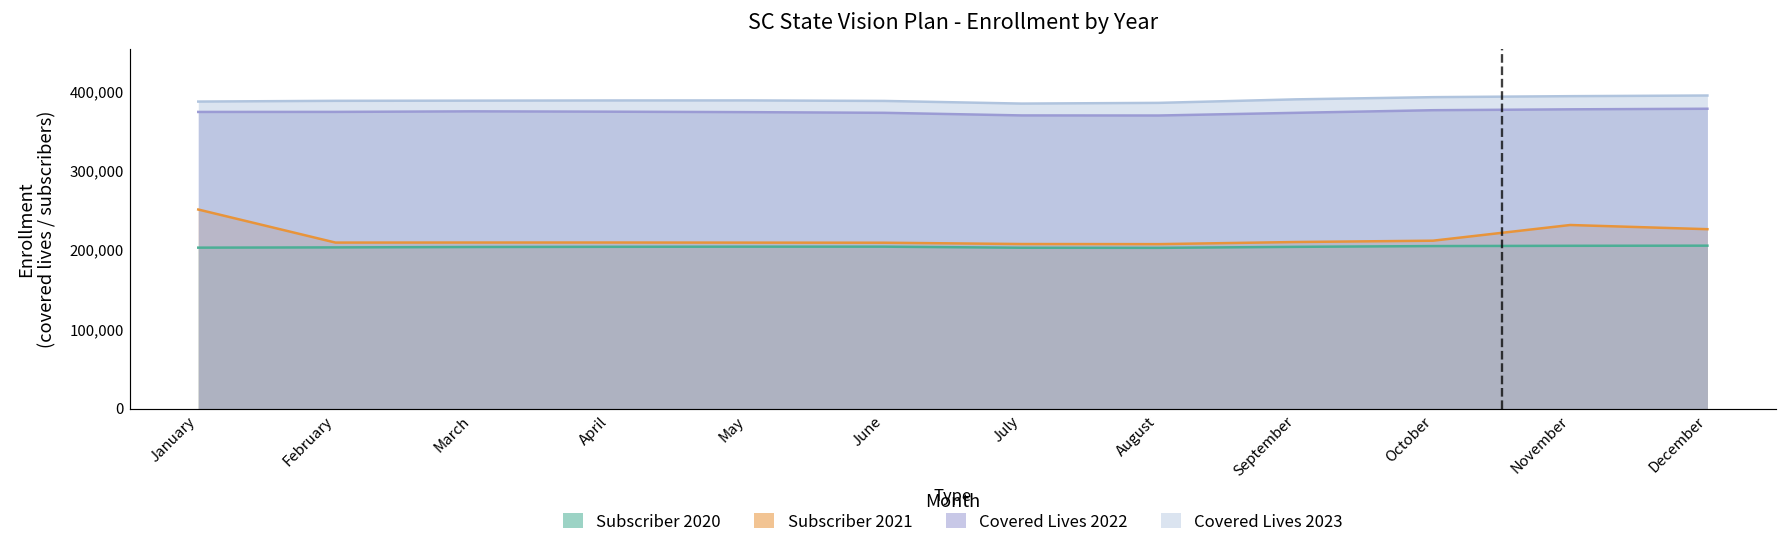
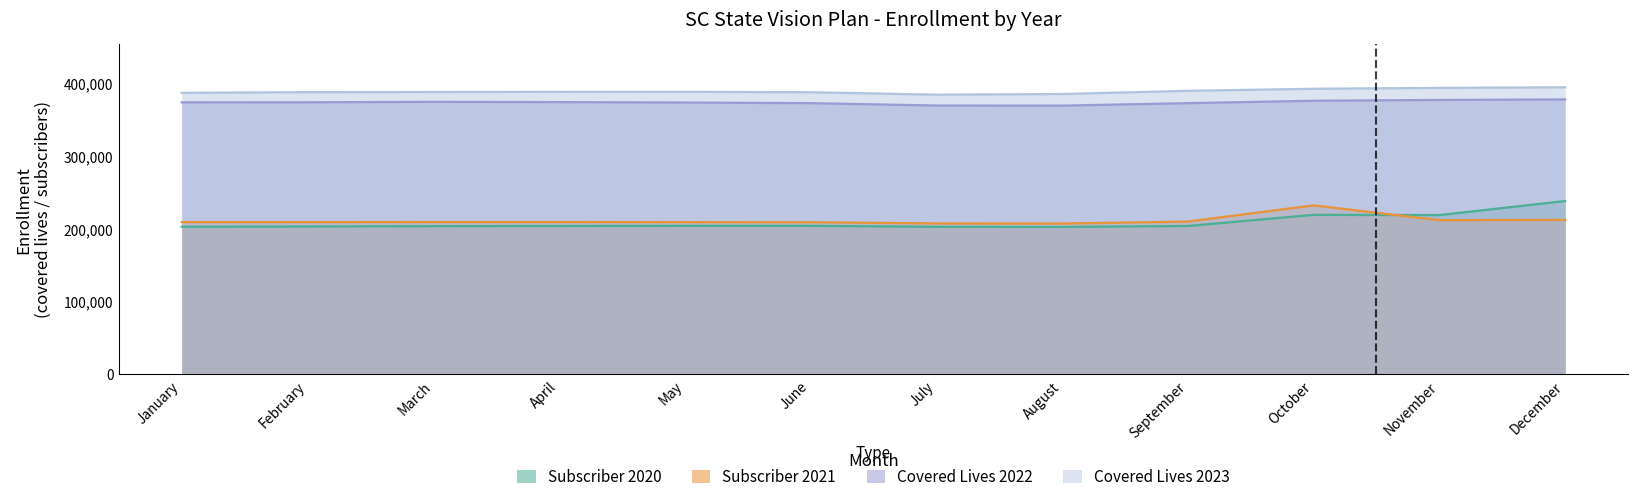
  {
    "Subscriber 2020": {
      "January": "200,000",
      "February": "200,000",
      "March": "200,000",
      "April": "200,000",
      "May": "200,000",
      "June": "200,000",
      "July": "200,000",
      "August": "200,000",
      "September": "200,000",
-     "October": "200,000",
-     "November": "210,000",
-     "December": "210,000"
+     "October": "220,000",
+     "November": "220,000",
+     "December": "240,000"
    },
    "Subscriber 2021": {
-     "January": "250,000",
+     "January": "210,000",
      "February": "210,000",
      "March": "210,000",
      "April": "210,000",
      "May": "210,000",
      "June": "210,000",
      "July": "210,000",
      "August": "210,000",
      "September": "210,000",
-     "October": "210,000",
-     "November": "230,000",
-     "December": "230,000"
+     "October": "230,000",
+     "November": "210,000",
+     "December": "210,000"
    }
  }
